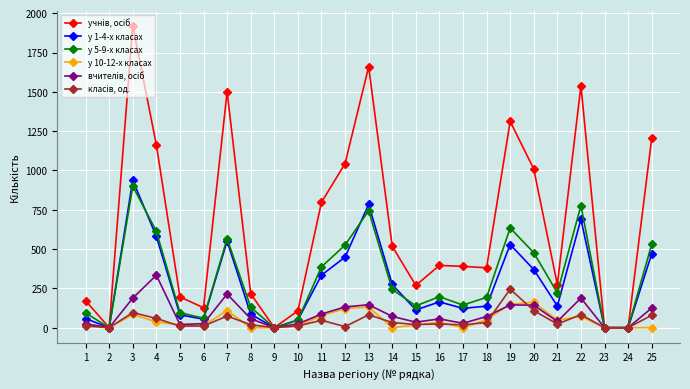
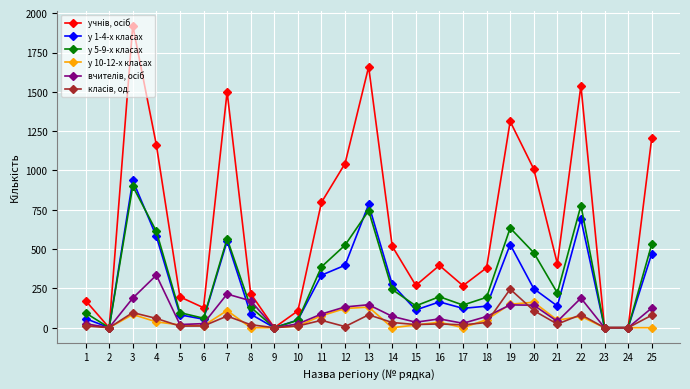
  {
    "учнів, осіб": {
      "1": 170,
      "4": 1160,
      "5": 200,
      "6": 130,
      "7": 1500,
      "8": 220,
      "10": 110,
      "11": 800,
      "12": 1040,
      "13": 1660,
      "14": 520,
      "15": 270,
      "16": 400,
-     "17": 390,
+     "17": 270,
      "18": 380,
      "19": 1310,
      "20": 1010,
-     "21": 270,
+     "21": 410,
      "22": 1540,
      "25": 1200
    },
    "у 1-4-х класах": {
      "1": 60,
      "3": 940,
      "4": 580,
      "8": 90,
      "11": 330,
-     "12": 450,
+     "12": 400,
      "13": 780,
      "14": 280,
      "15": 110,
      "16": 160,
      "17": 120,
      "18": 140,
      "19": 530,
-     "20": 370,
+     "20": 250,
      "21": 140,
      "22": 690,
      "25": 470
    },
    "у 5-9-х класах": {
      "1": 90,
      "3": 900,
      "4": 610,
      "8": 130,
      "11": 390,
      "12": 530,
      "13": 740,
      "14": 240,
      "15": 140,
      "16": 200,
      "17": 140,
      "18": 190,
      "19": 630,
      "20": 480,
      "21": 220,
      "22": 780,
      "25": 530
    },
    "у 10-12-х класах": {
      "4": 40,
      "7": 110,
      "8": 0,
      "14": 0,
      "17": 0,
      "18": 50,
      "20": 160,
      "25": 0
    },
    "вчителів, осіб": {
      "3": 190,
      "4": 330,
      "7": 210,
-     "8": 60,
+     "8": 170,
      "14": 70,
      "16": 60,
      "18": 70,
      "20": 140,
      "22": 190,
      "25": 130
    },
    "класів, од.": {
      "4": 60,
      "7": 70,
      "8": 20,
      "11": 50,
      "12": 10,
      "13": 80,
      "14": 30,
      "18": 30,
      "19": 250,
      "20": 110,
      "21": 20,
      "25": 80
    }
  }
